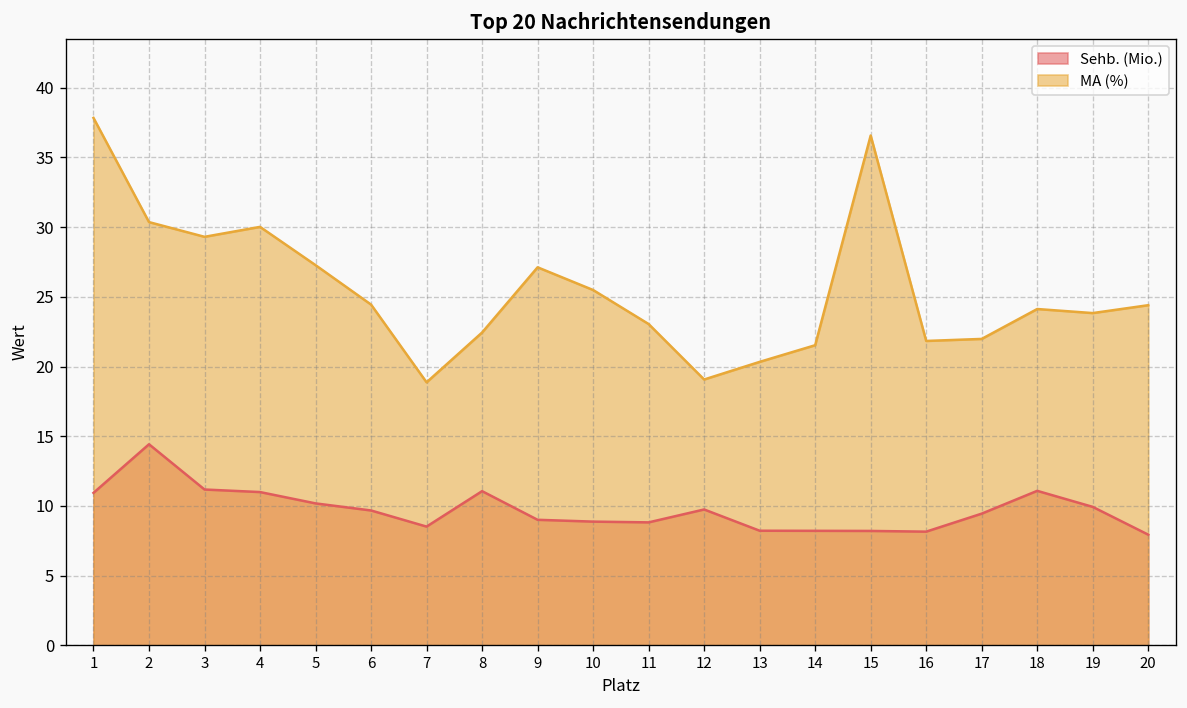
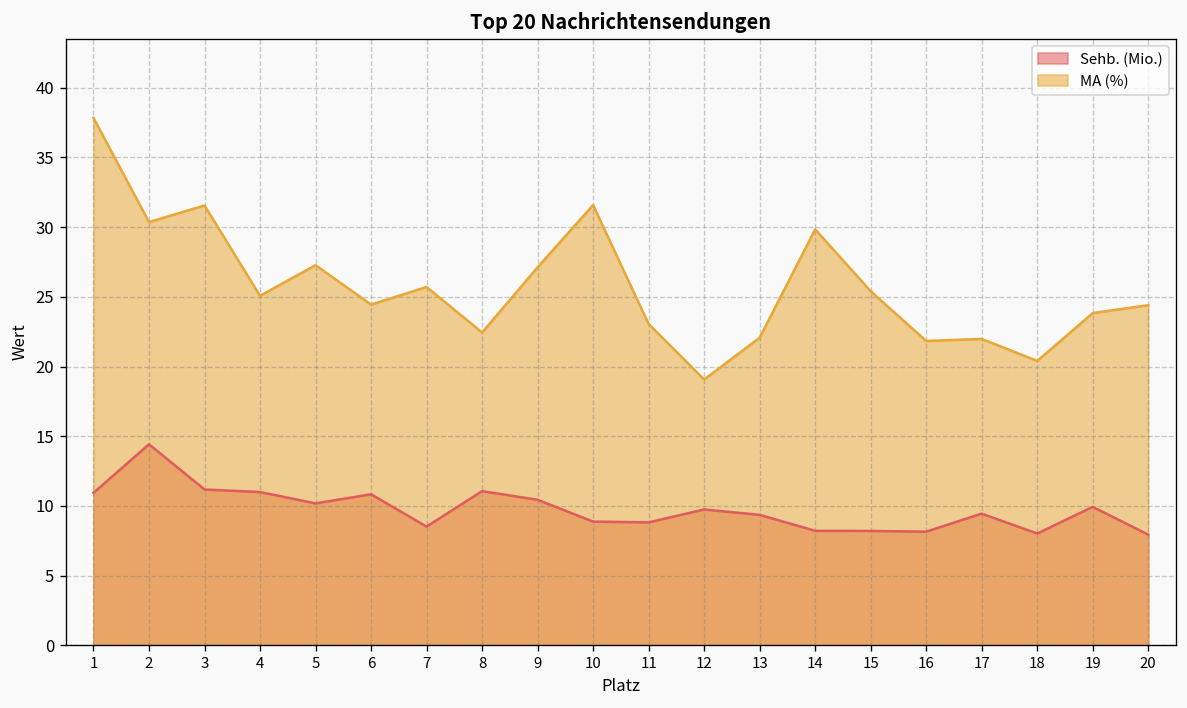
  {
    "Sehb. (Mio.)": {
      "1": 10.9,
      "2": 14.4,
      "3": 11.2,
      "4": 11.0,
      "5": 10.2,
-     "6": 9.7,
+     "6": 10.8,
      "7": 8.5,
      "8": 11.1,
-     "9": 9.0,
+     "9": 10.4,
      "10": 8.9,
      "11": 8.8,
      "12": 9.7,
-     "13": 8.2,
+     "13": 9.4,
      "14": 8.2,
      "15": 8.2,
      "16": 8.2,
      "17": 9.4,
-     "18": 11.1,
+     "18": 8.0,
      "19": 9.9,
      "20": 7.9
    },
    "MA (%)": {
      "1": 37.8,
      "2": 30.4,
-     "3": 29.3,
-     "4": 30.0,
+     "3": 31.6,
+     "4": 25.1,
      "5": 27.3,
      "6": 24.4,
-     "7": 18.9,
+     "7": 25.7,
      "8": 22.4,
      "9": 27.1,
-     "10": 25.5,
+     "10": 31.6,
      "11": 23.0,
      "12": 19.1,
-     "13": 20.3,
-     "14": 21.5,
-     "15": 36.6,
+     "13": 22.1,
+     "14": 29.8,
+     "15": 25.4,
      "16": 21.8,
      "17": 22.0,
-     "18": 24.1,
+     "18": 20.4,
      "19": 23.8,
      "20": 24.4
    }
  }
